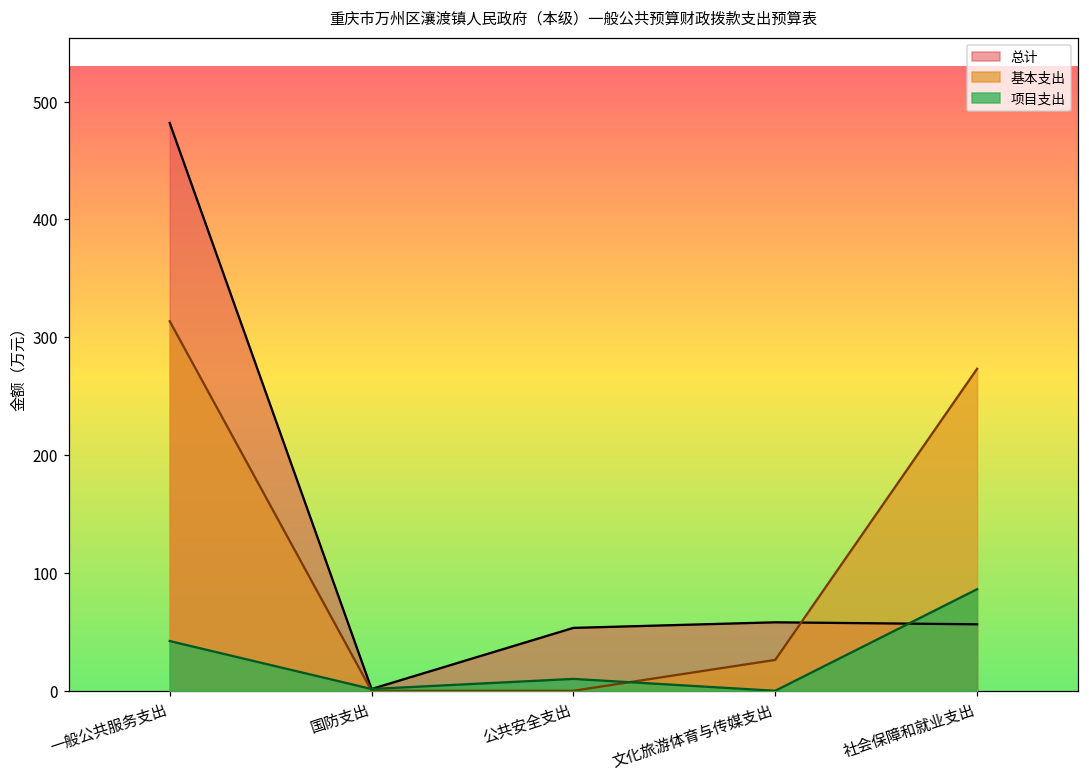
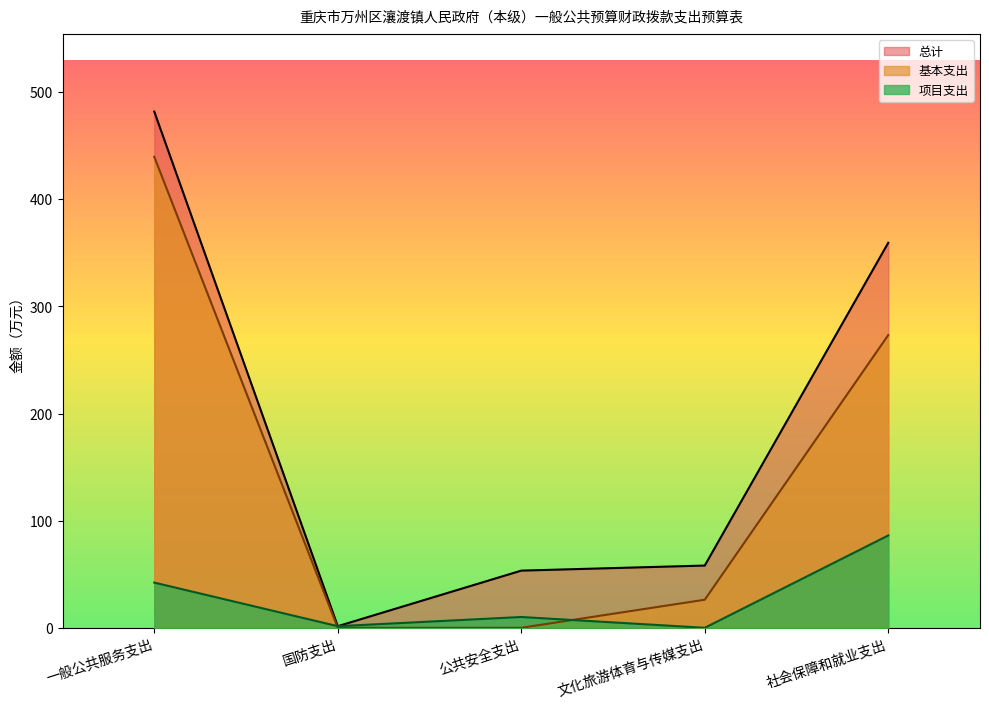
  {
    "总计": {
      "一般公共服务支出": 482,
      "公共安全支出": 53,
      "文化旅游体育与传媒支出": 58,
-     "社会保障和就业支出": 56
+     "社会保障和就业支出": 359
    },
    "基本支出": {
-     "一般公共服务支出": 314,
+     "一般公共服务支出": 440,
      "公共安全支出": 0,
      "文化旅游体育与传媒支出": 26,
      "社会保障和就业支出": 273
    },
    "项目支出": {
      "一般公共服务支出": 42,
      "公共安全支出": 10,
      "文化旅游体育与传媒支出": 0,
      "社会保障和就业支出": 86
    }
  }
